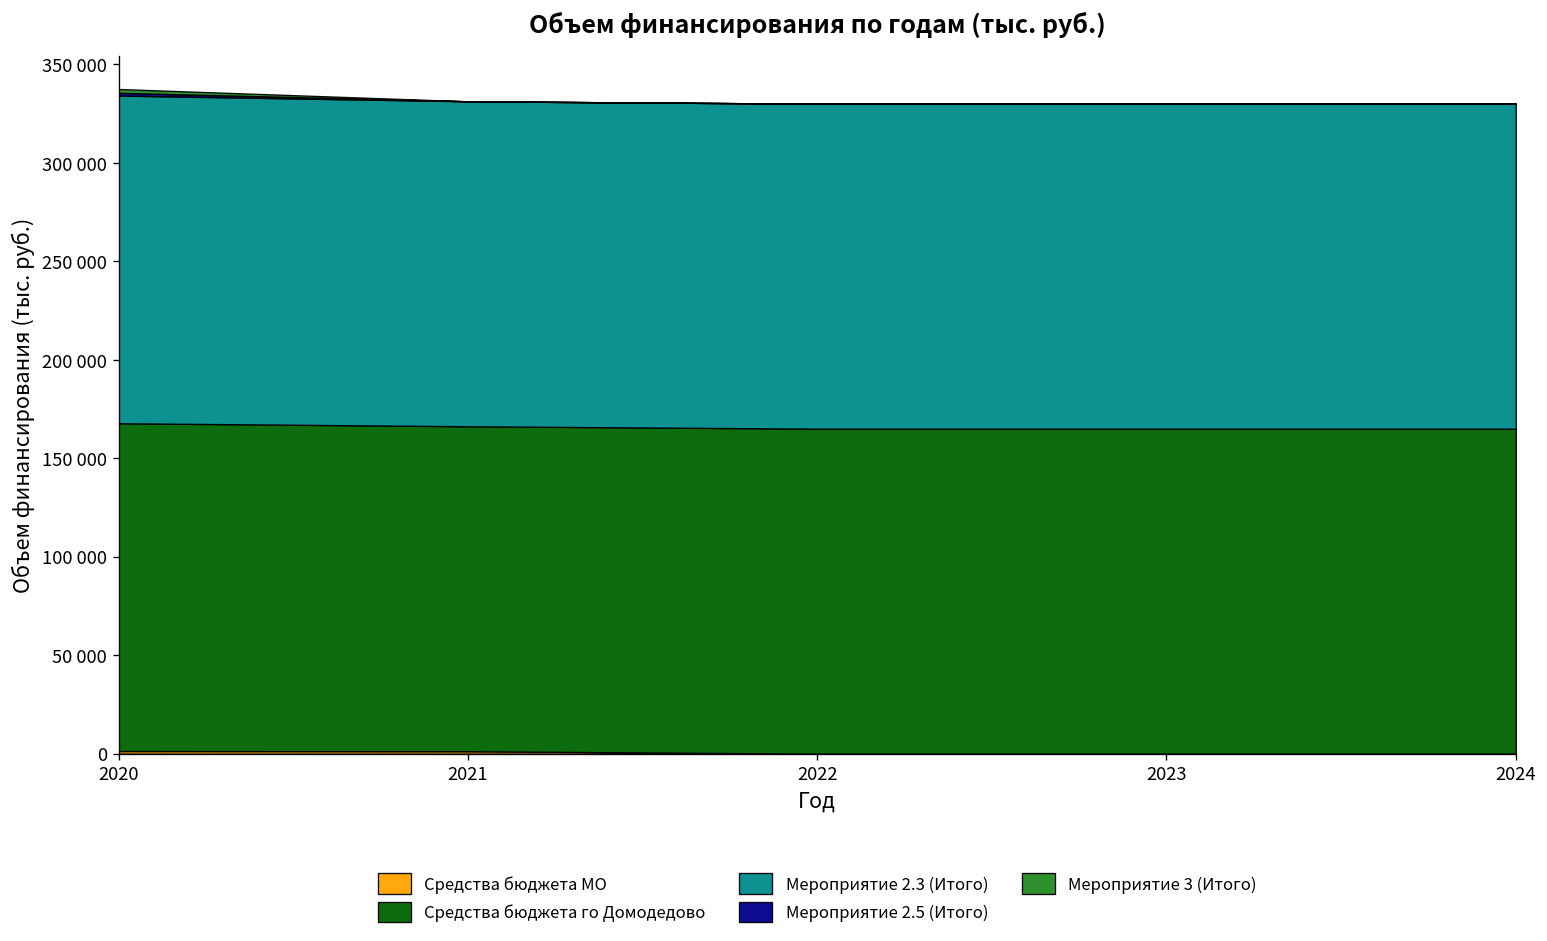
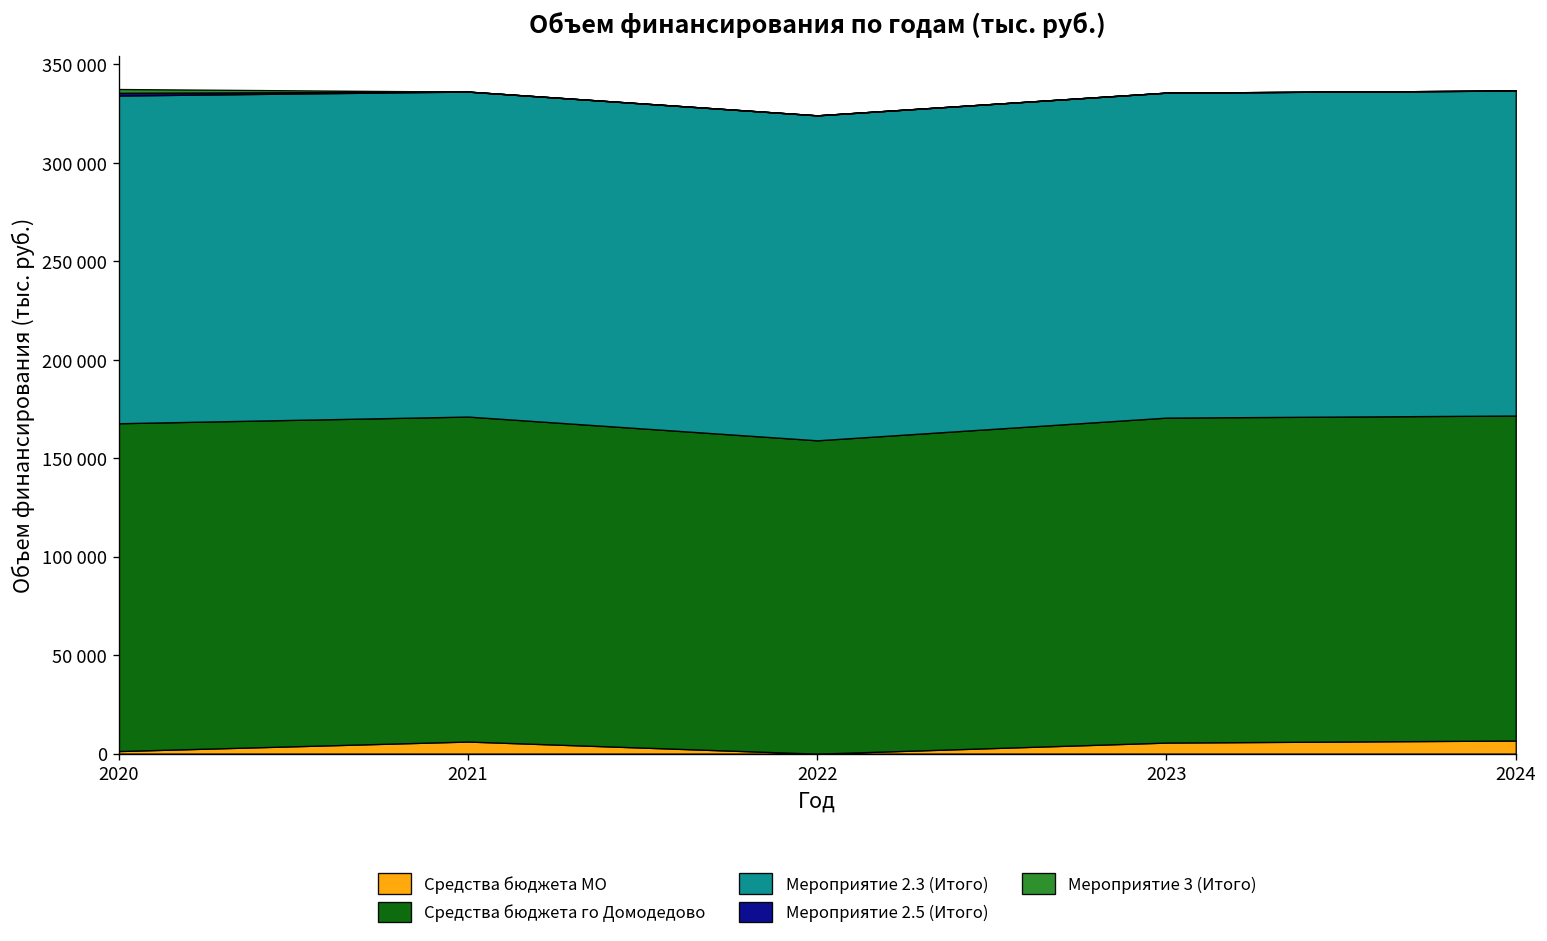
  {
    "Средства бюджета МО": {
-     "2021": 1000,
+     "2021": 6000,
      "2022": 0,
-     "2023": 0,
-     "2024": 0
+     "2023": 6000,
+     "2024": 7000
    },
    "Средства бюджета го Домодедово": {
      "2020": 166000,
      "2021": 165000,
-     "2022": 165000,
+     "2022": 159000,
      "2023": 165000,
      "2024": 165000
    },
    "Мероприятие 3 (Итого)": {
      "2020": 2000
    }
  }
